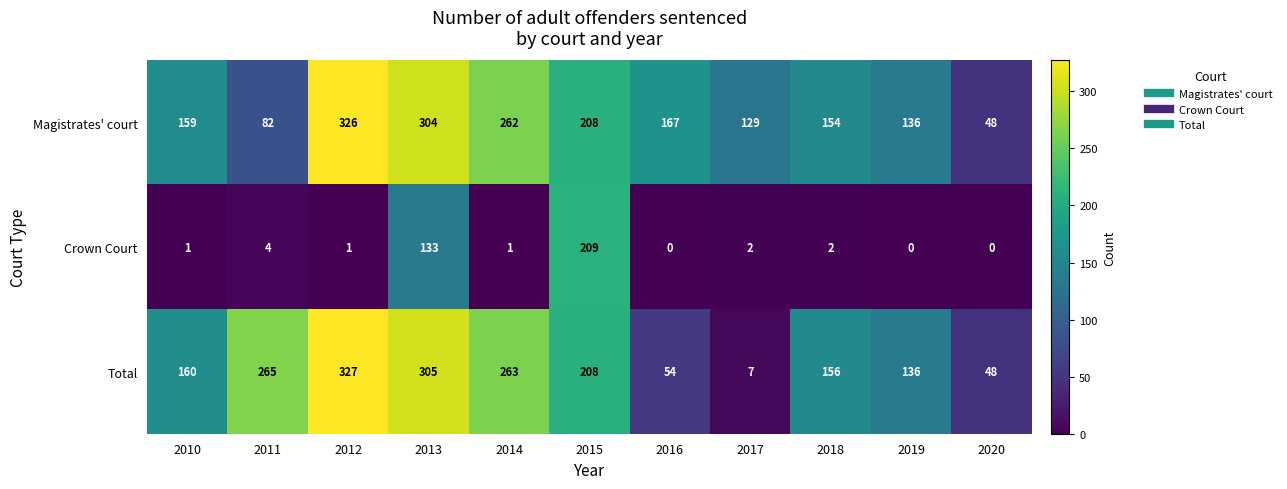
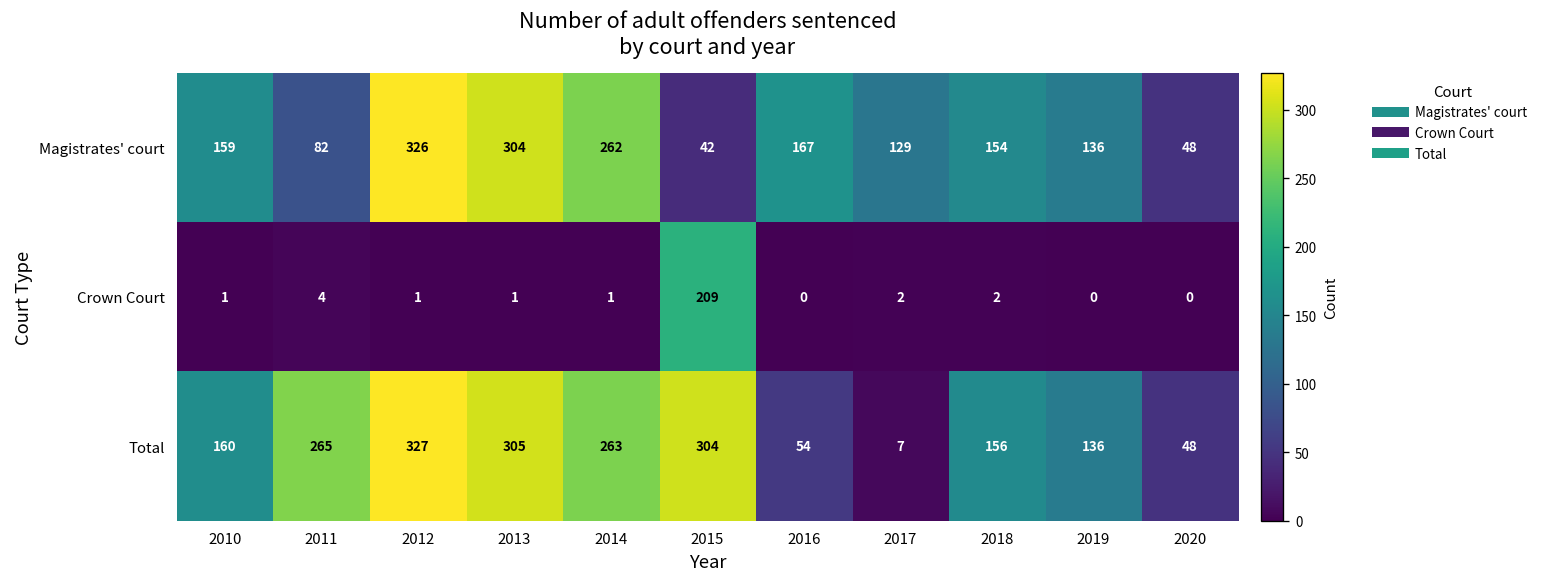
  {
    "Magistrates' court": {
      "2010": 159,
      "2011": 82,
      "2012": 326,
      "2013": 304,
      "2014": 262,
-     "2015": 208,
+     "2015": 42,
      "2016": 167,
      "2017": 129,
      "2018": 154,
      "2019": 136,
      "2020": 48
    },
    "Crown Court": {
      "2010": 1,
      "2011": 4,
      "2012": 1,
-     "2013": 133,
+     "2013": 1,
      "2014": 1,
      "2015": 209,
      "2016": 0,
      "2017": 2,
      "2018": 2,
      "2019": 0,
      "2020": 0
    },
    "Total": {
      "2010": 160,
      "2011": 265,
      "2012": 327,
      "2013": 305,
      "2014": 263,
-     "2015": 208,
+     "2015": 304,
      "2016": 54,
      "2017": 7,
      "2018": 156,
      "2019": 136,
      "2020": 48
    }
  }
